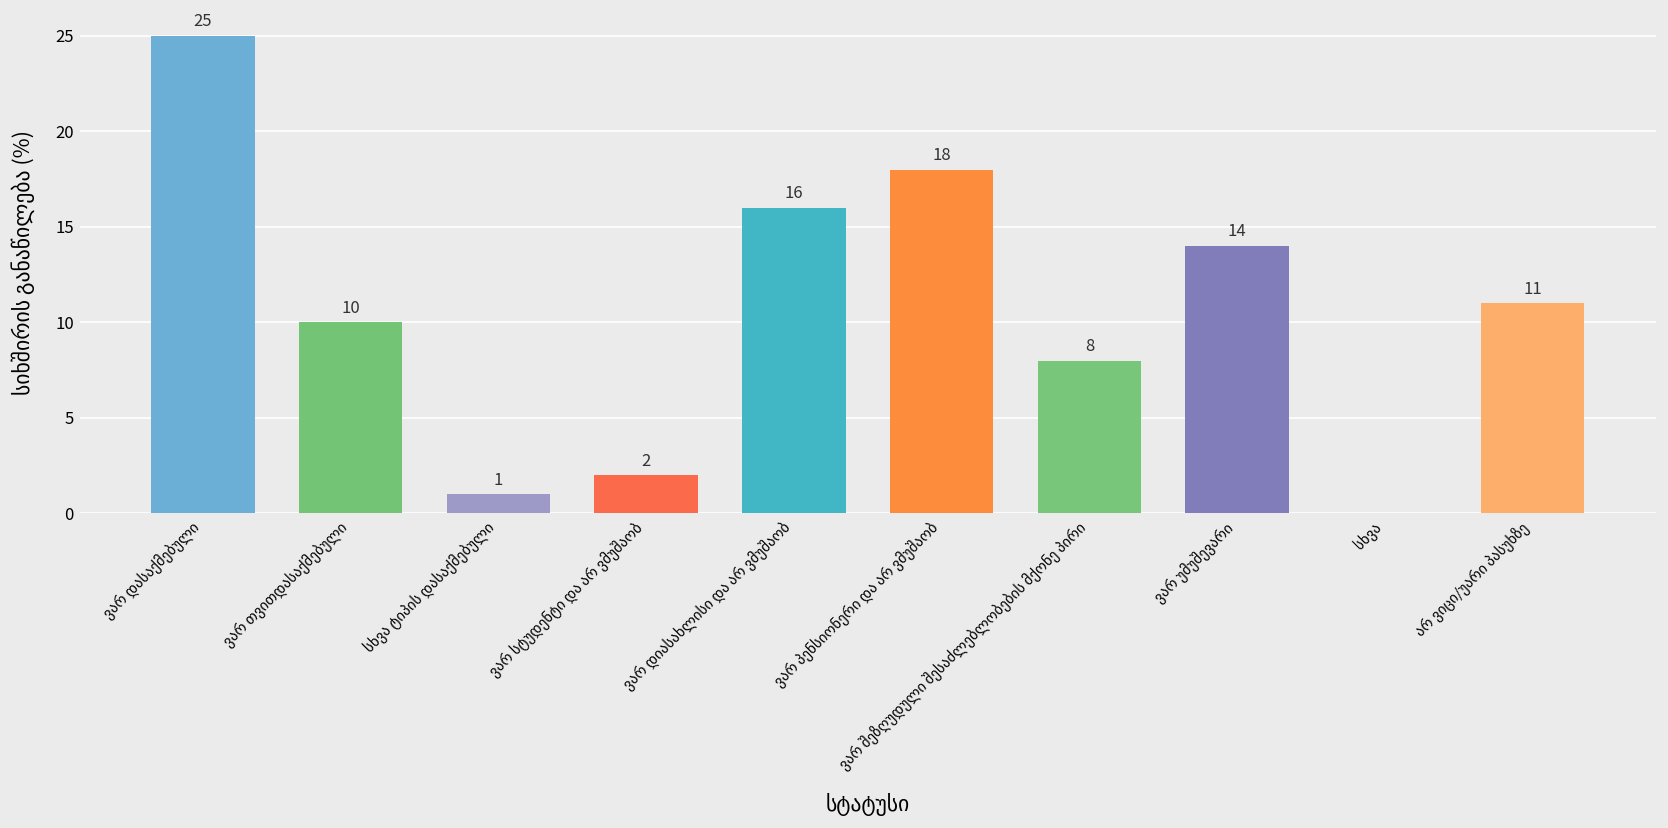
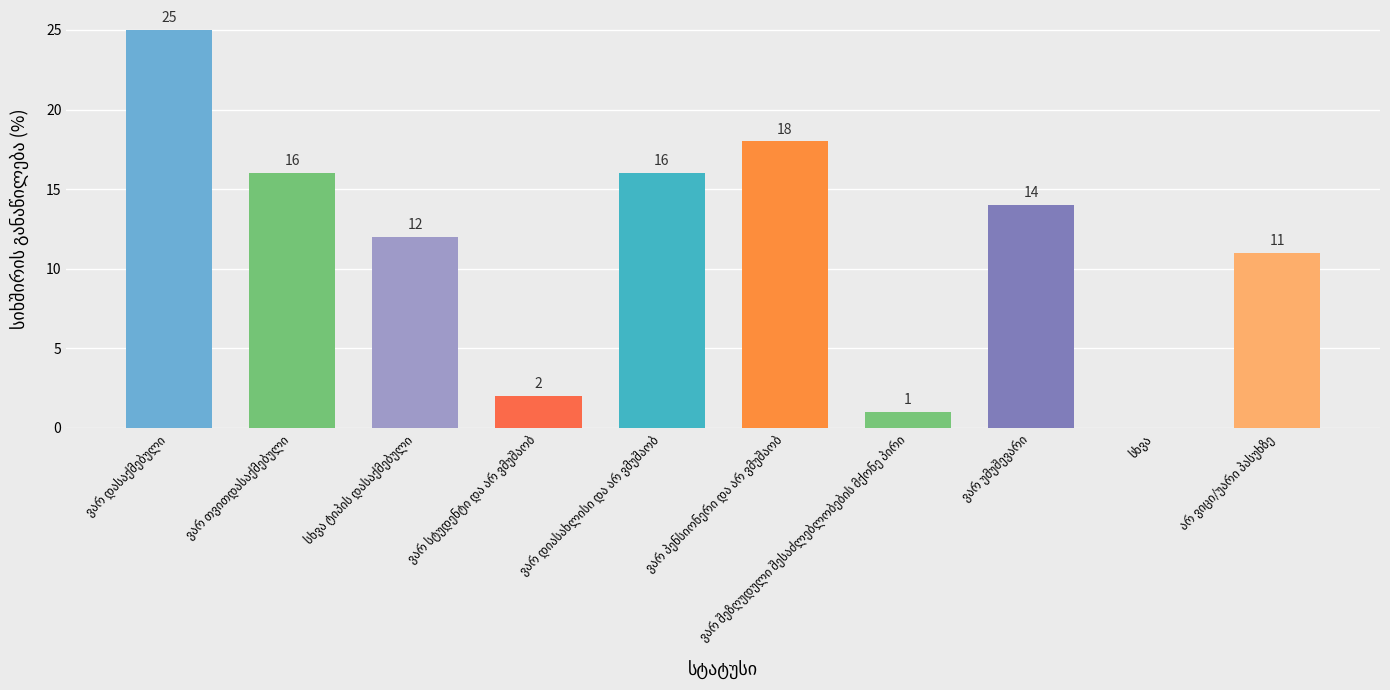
  {
    "ვარ დასაქმებული": 25,
-   "ვარ თვითდასაქმებული": 10,
-   "სხვა ტიპის დასაქმებული": 1,
+   "ვარ თვითდასაქმებული": 16,
+   "სხვა ტიპის დასაქმებული": 12,
    "ვარ სტუდენტი და არ ვმუშაობ": 2,
    "ვარ დიასახლისი და არ ვმუშაობ": 16,
    "ვარ პენსიონერი და არ ვმუშაობ": 18,
-   "ვარ შეზღუდული შესაძლებლობების მქონე პირი": 8,
+   "ვარ შეზღუდული შესაძლებლობების მქონე პირი": 1,
    "ვარ უმუშევარი": 14,
    "არ ვიცი/უარი პასუხზე": 11
  }
